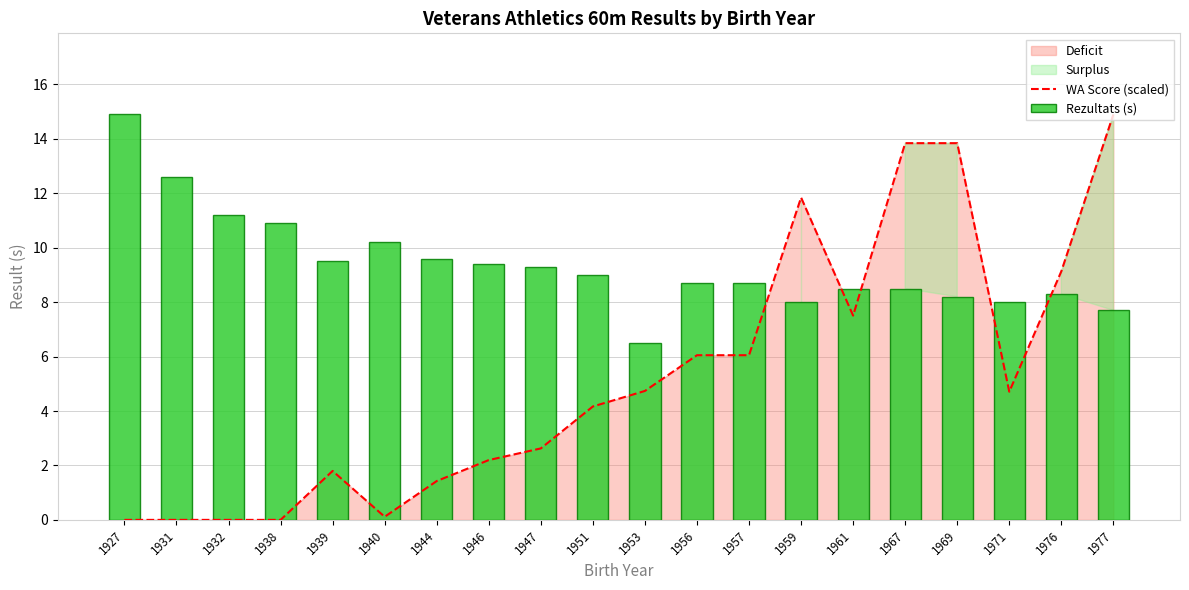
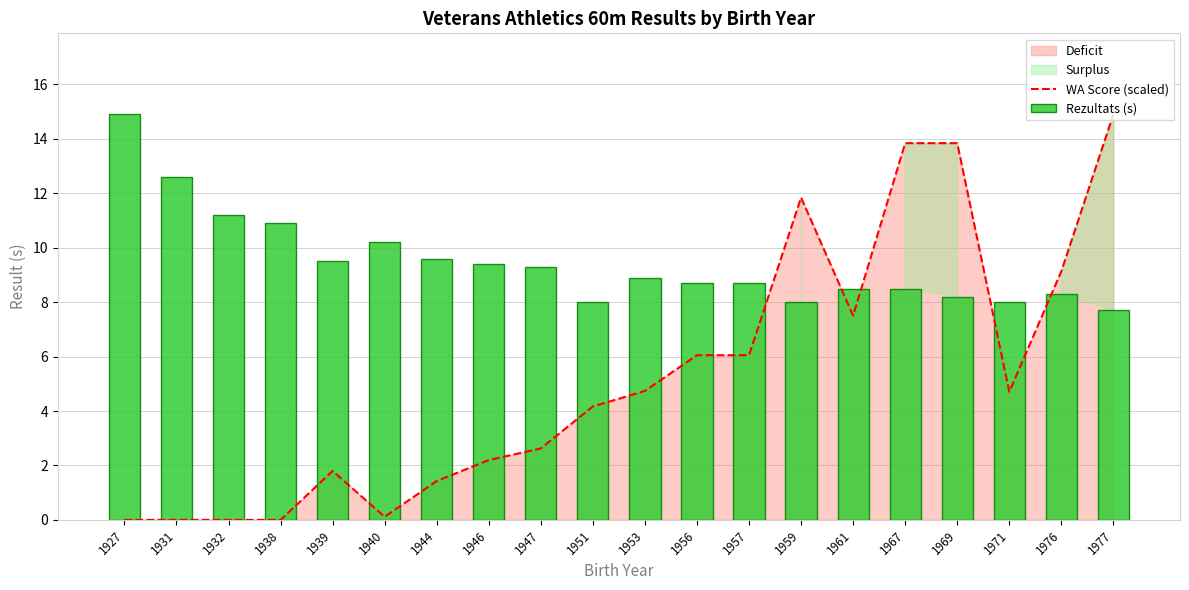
  {
    "Deficit": {
      "1927": 0.0,
      "1931": 0.0,
      "1932": 0.0,
      "1938": 0.0,
      "1939": 1.8,
      "1940": 0.1,
      "1944": 1.4,
      "1946": 2.2,
      "1947": 2.6,
      "1951": 4.2,
      "1953": 4.7,
      "1956": 6.1,
      "1957": 6.1,
      "1959": 11.8,
      "1961": 7.5,
      "1967": 13.8,
      "1969": 13.8,
      "1971": 4.7,
      "1976": 9.1
    },
    "Rezultats (s)": {
      "1927": 14.9,
      "1931": 12.6,
      "1932": 11.2,
      "1938": 10.9,
      "1939": 9.5,
      "1940": 10.2,
      "1944": 9.6,
      "1946": 9.4,
      "1947": 9.3,
-     "1951": 9,
-     "1953": 6.5,
+     "1951": 8,
+     "1953": 8.9,
      "1956": 8.7,
      "1957": 8.7,
      "1959": 8.0,
      "1961": 8.5,
      "1967": 8.5,
      "1969": 8.2,
      "1971": 8.0,
      "1976": 8.3,
      "1977": 7.7
    }
  }
